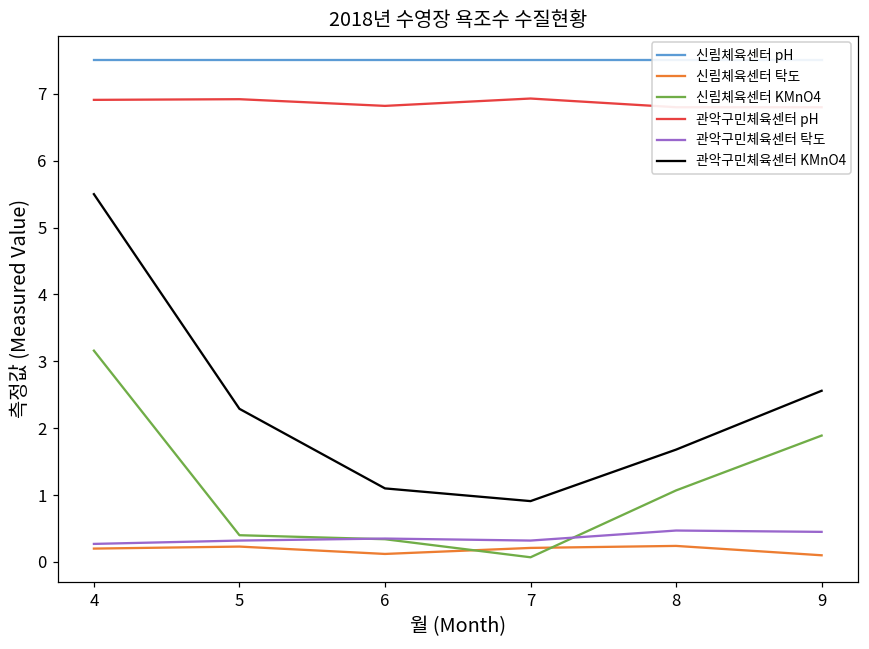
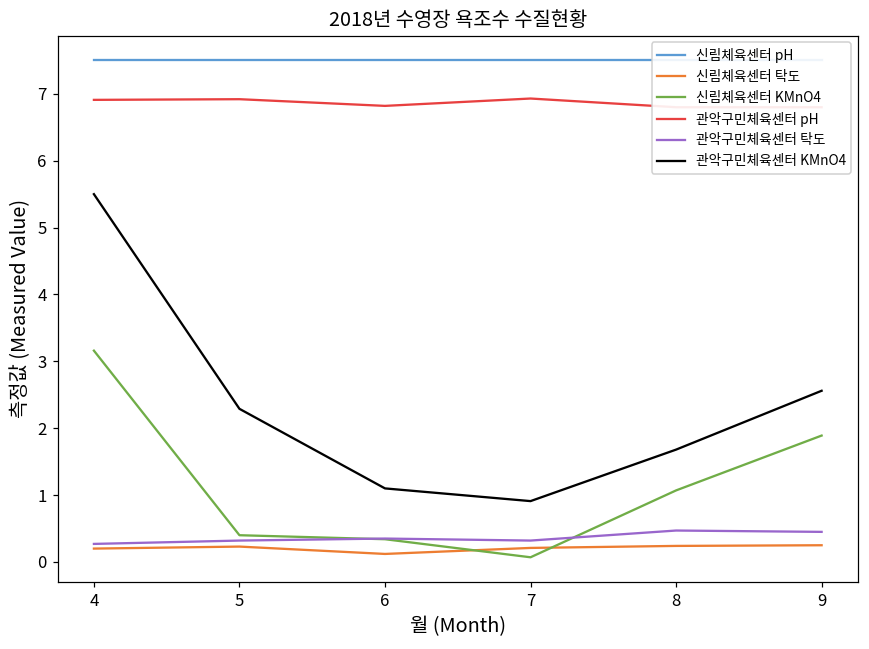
  {
    "신림체육센터 pH": {
      "4": 7.5,
      "5": 7.5,
      "6": 7.5,
      "7": 7.5
    },
    "신림체육센터 탁도": {
      "4": 0.2,
      "5": 0.2,
      "6": 0.1,
      "7": 0.2,
      "8": 0.2,
-     "9": 0.1
+     "9": 0.3
    },
    "신림체육센터 KMnO4": {
      "4": 3.2,
      "5": 0.4,
      "7": 0.1,
      "8": 1.1,
      "9": 1.9
    },
    "관악구민체육센터 pH": {
      "4": 6.9,
      "5": 6.9,
      "6": 6.8,
      "7": 6.9
    },
    "관악구민체육센터 탁도": {
      "4": 0.3,
      "5": 0.3,
      "7": 0.3,
      "8": 0.5,
      "9": 0.5
    },
    "관악구민체육센터 KMnO4": {
      "4": 5.5,
      "5": 2.3,
      "6": 1.1,
      "7": 0.9,
      "8": 1.7,
      "9": 2.6
    }
  }
